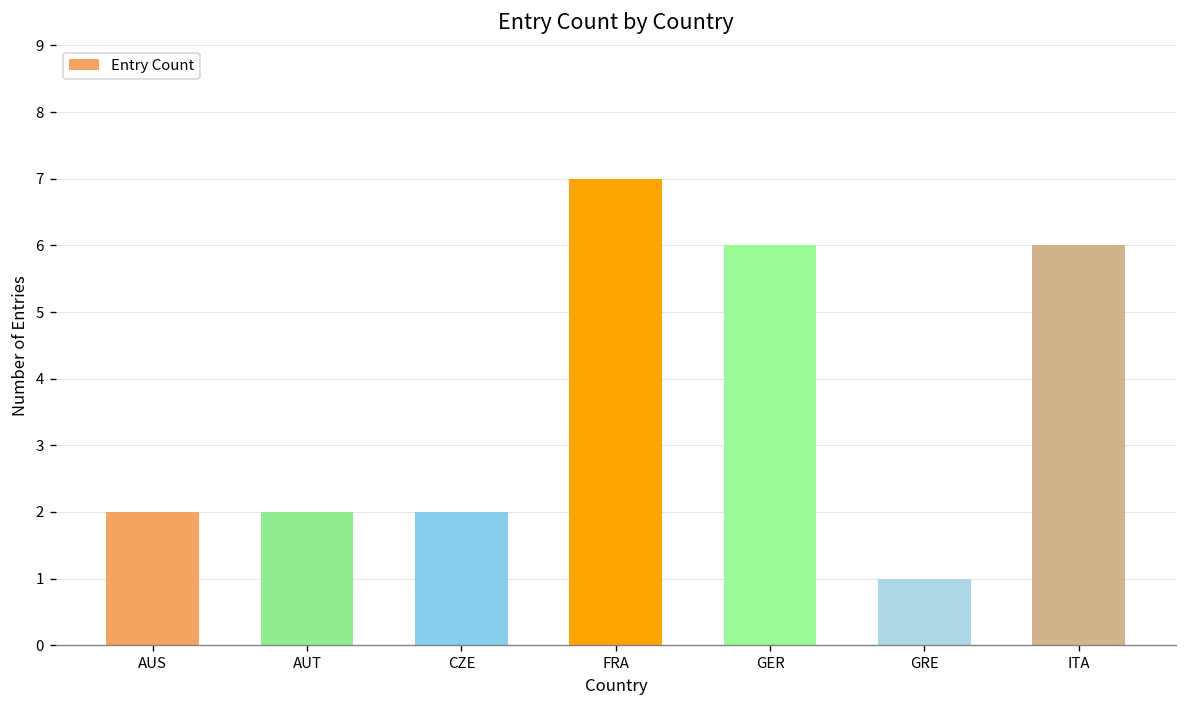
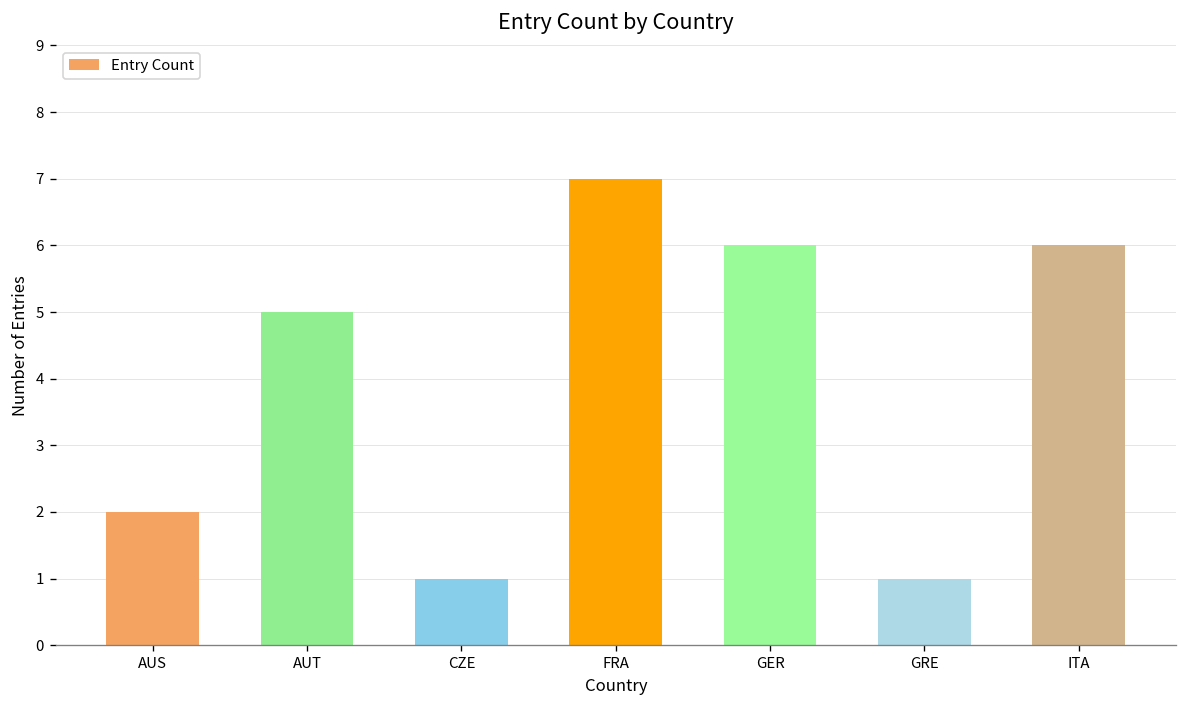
  {
    "AUS": 2,
-   "AUT": 2,
-   "CZE": 2,
+   "AUT": 5,
+   "CZE": 1,
    "FRA": 7,
    "GER": 6,
    "GRE": 1,
    "ITA": 6
  }
